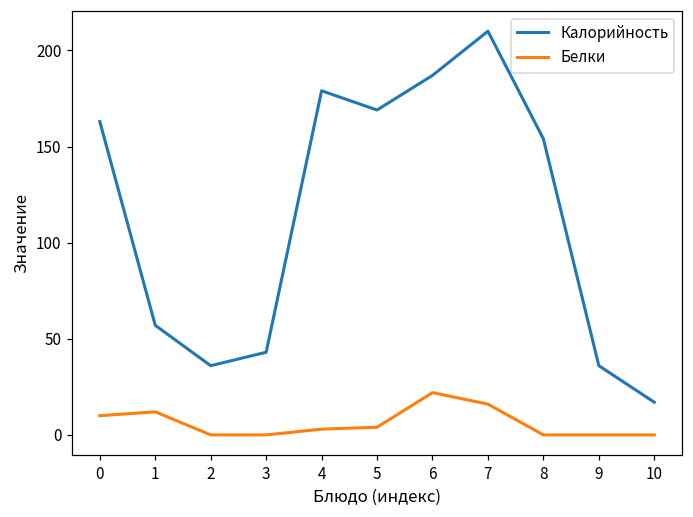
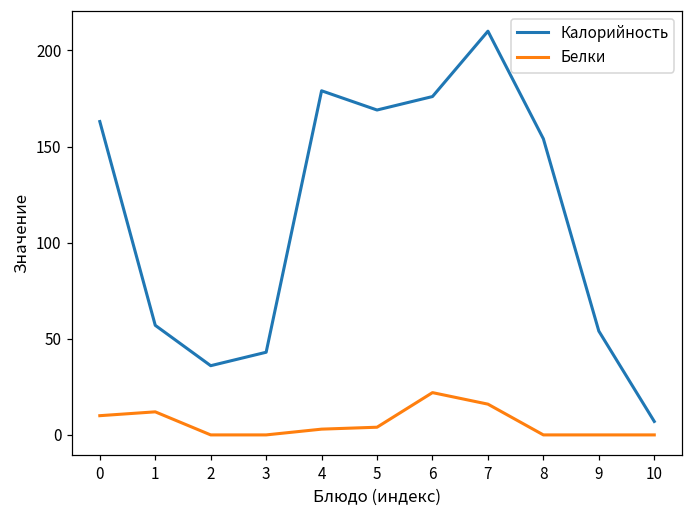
  {
    "Калорийность": {
      "0": 163,
      "1": 57,
      "2": 36,
      "3": 43,
      "4": 179,
      "5": 169,
-     "6": 187,
+     "6": 176,
      "7": 210,
      "8": 154,
-     "9": 36,
-     "10": 17
+     "9": 54,
+     "10": 7
    },
    "Белки": {
      "0": 10,
      "1": 12,
      "2": 0,
      "3": 0,
      "4": 3,
      "5": 4,
      "6": 22,
      "7": 16,
      "8": 0,
      "9": 0,
      "10": 0
    }
  }
